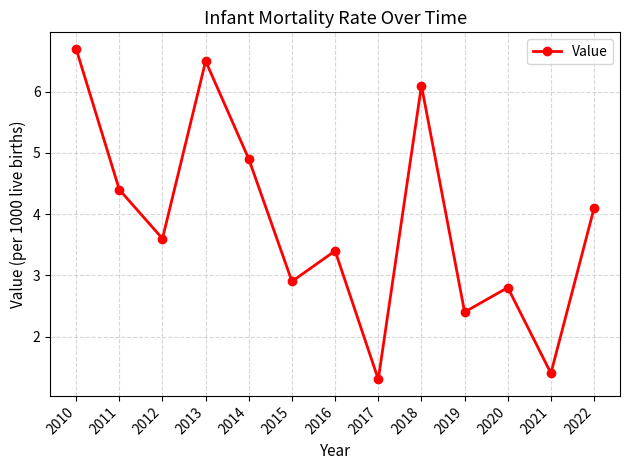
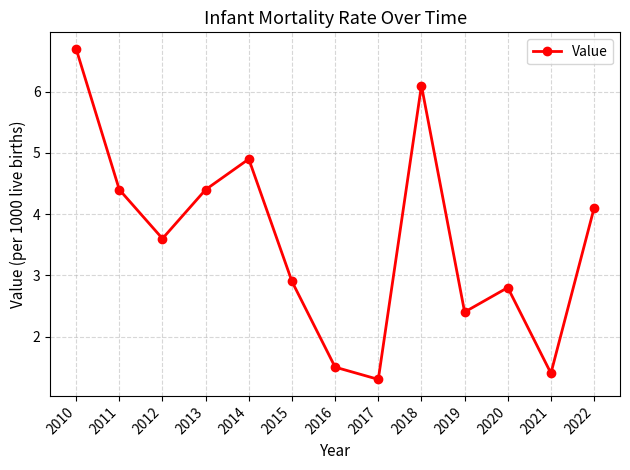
  {
    "2010": 6.7,
    "2011": 4.4,
    "2012": 3.6,
-   "2013": 6.5,
+   "2013": 4.4,
    "2014": 4.9,
    "2015": 2.9,
-   "2016": 3.4,
+   "2016": 1.5,
    "2017": 1.3,
    "2018": 6.1,
    "2019": 2.4,
    "2020": 2.8,
    "2021": 1.4,
    "2022": 4.1
  }
